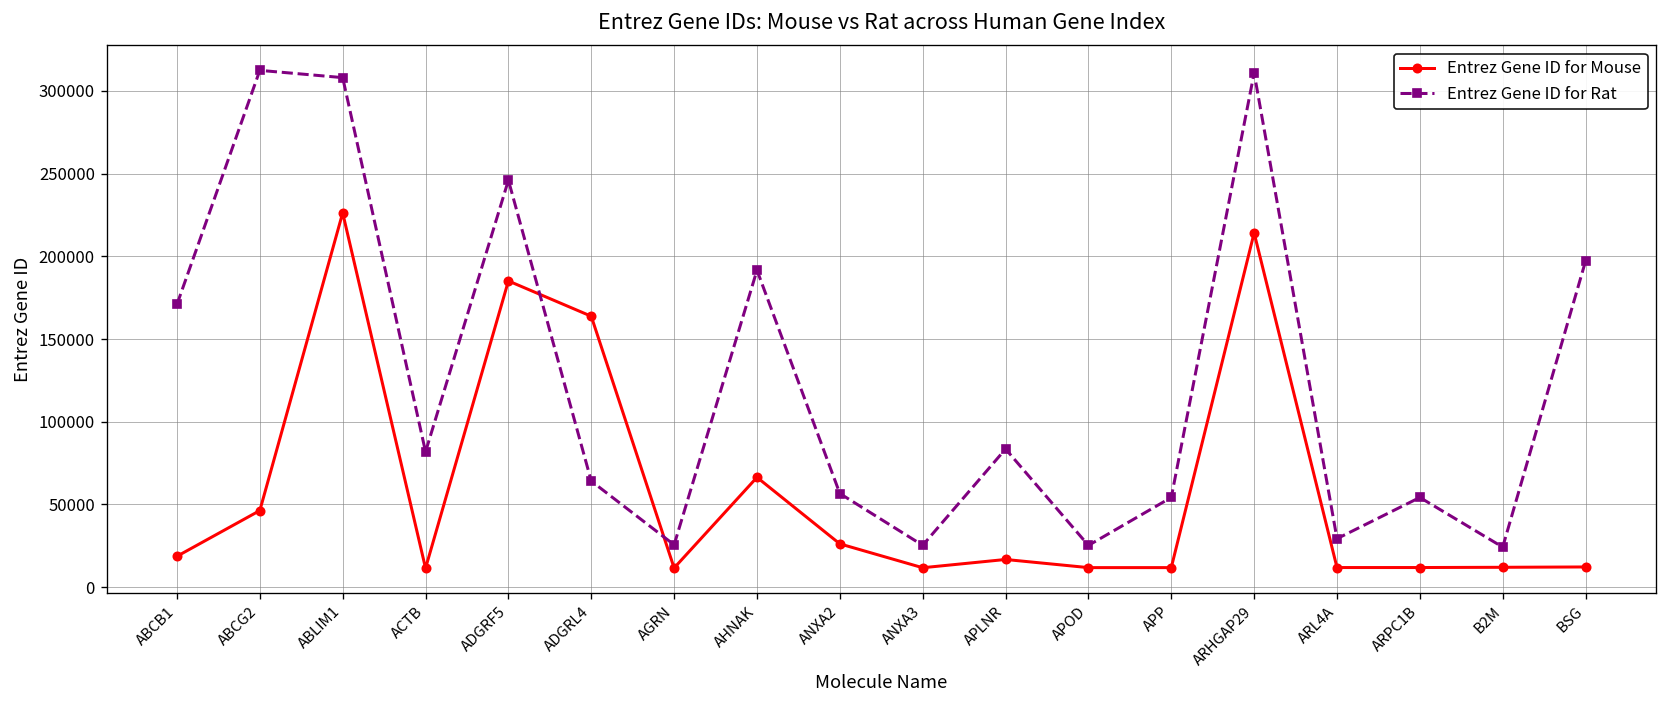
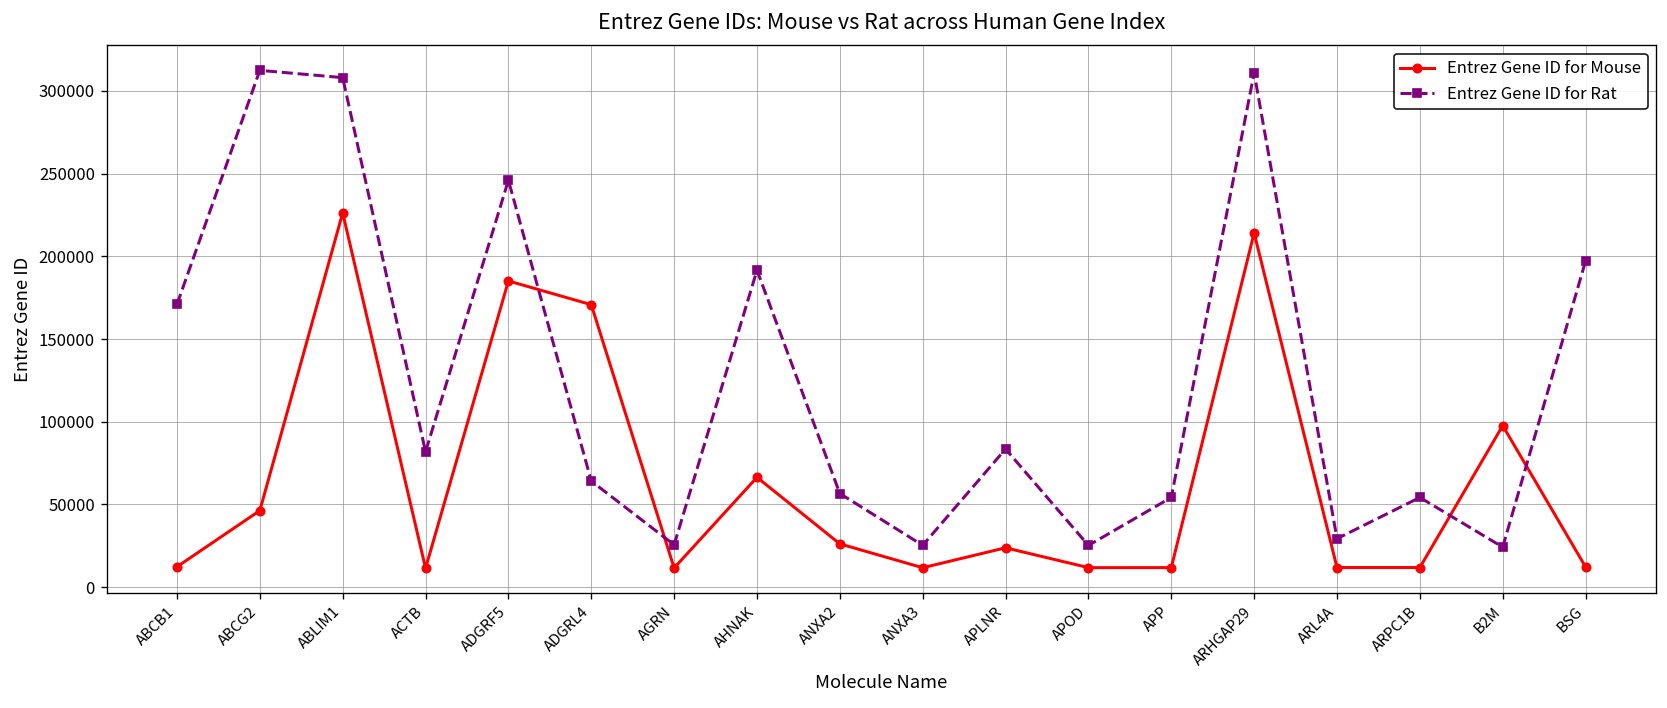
  {
    "Entrez Gene ID for Mouse": {
-     "ABCB1": 19000,
+     "ABCB1": 12000,
      "ABCG2": 46000,
      "ABLIM1": 226000,
      "ACTB": 11000,
      "ADGRF5": 185000,
-     "ADGRL4": 164000,
+     "ADGRL4": 171000,
      "AGRN": 12000,
      "AHNAK": 66000,
      "ANXA2": 26000,
      "ANXA3": 12000,
-     "APLNR": 17000,
+     "APLNR": 24000,
      "APOD": 12000,
      "APP": 12000,
      "ARHGAP29": 214000,
      "ARL4A": 12000,
      "ARPC1B": 12000,
-     "B2M": 12000,
+     "B2M": 98000,
      "BSG": 12000
    },
    "Entrez Gene ID for Rat": {
      "ABCB1": 171000,
      "ABCG2": 312000,
      "ABLIM1": 308000,
      "ACTB": 82000,
      "ADGRF5": 246000,
      "ADGRL4": 64000,
      "AGRN": 26000,
      "AHNAK": 192000,
      "ANXA2": 57000,
      "ANXA3": 25000,
      "APLNR": 84000,
      "APOD": 25000,
      "APP": 54000,
      "ARHGAP29": 311000,
      "ARL4A": 29000,
      "ARPC1B": 54000,
      "B2M": 24000,
      "BSG": 197000
    }
  }
